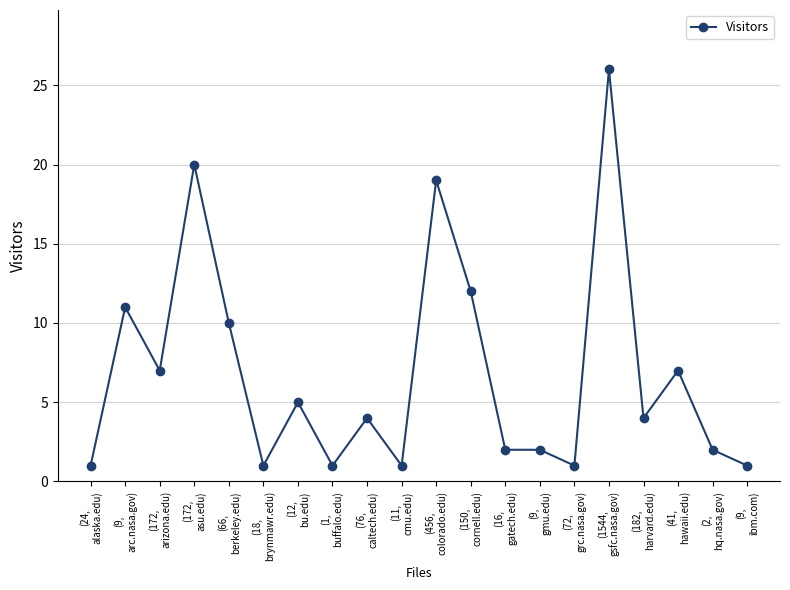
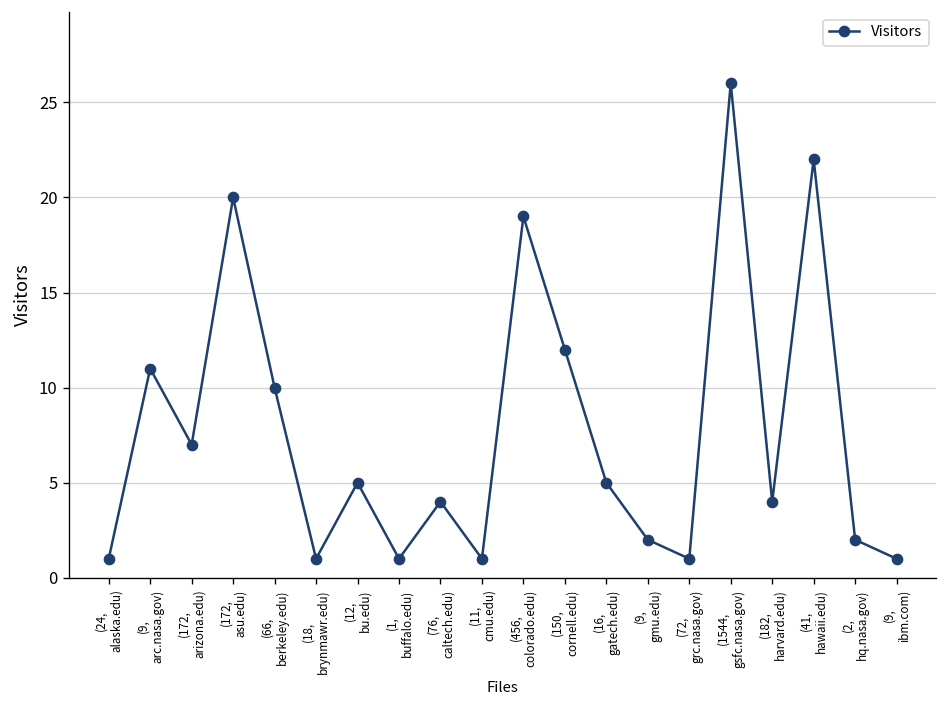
  {
    "(24, alaska.edu)": 1,
    "(9, arc.nasa.gov)": 11,
    "(172, arizona.edu)": 7,
    "(172, asu.edu)": 20,
    "(66, berkeley.edu)": 10,
    "(18, brynmawr.edu)": 1,
    "(12, bu.edu)": 5,
    "(1, buffalo.edu)": 1,
    "(76, caltech.edu)": 4,
    "(11, cmu.edu)": 1,
    "(456, colorado.edu)": 19,
    "(150, cornell.edu)": 12,
-   "(16, gatech.edu)": 2,
+   "(16, gatech.edu)": 5,
    "(9, gmu.edu)": 2,
    "(72, grc.nasa.gov)": 1,
    "(1544, gsfc.nasa.gov)": 26,
    "(182, harvard.edu)": 4,
-   "(41, hawaii.edu)": 7,
+   "(41, hawaii.edu)": 22,
    "(2, hq.nasa.gov)": 2,
    "(9, ibm.com)": 1
  }
